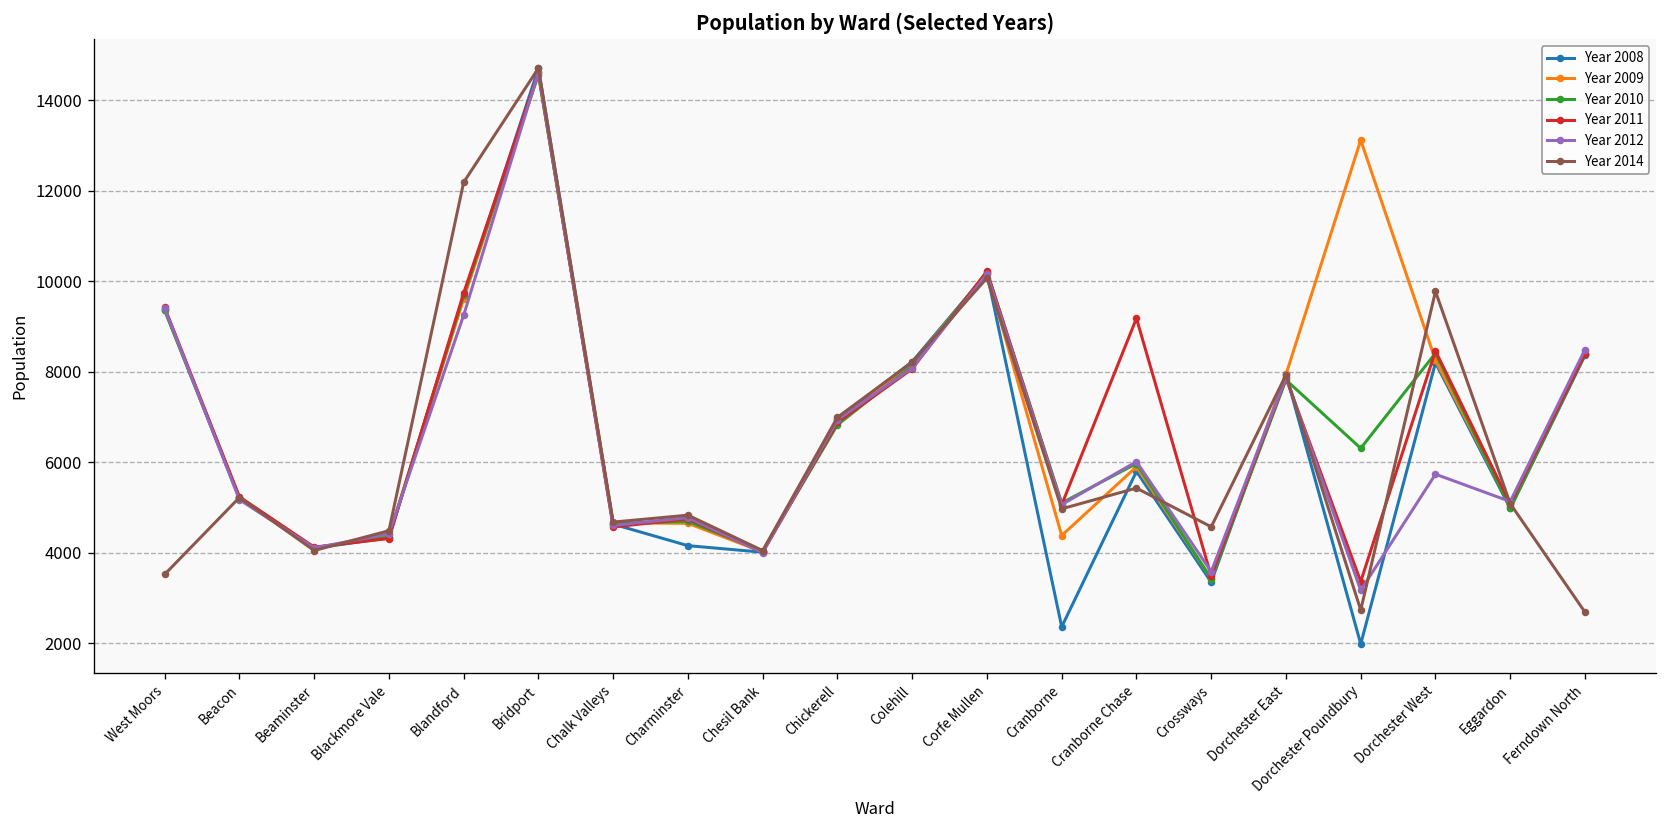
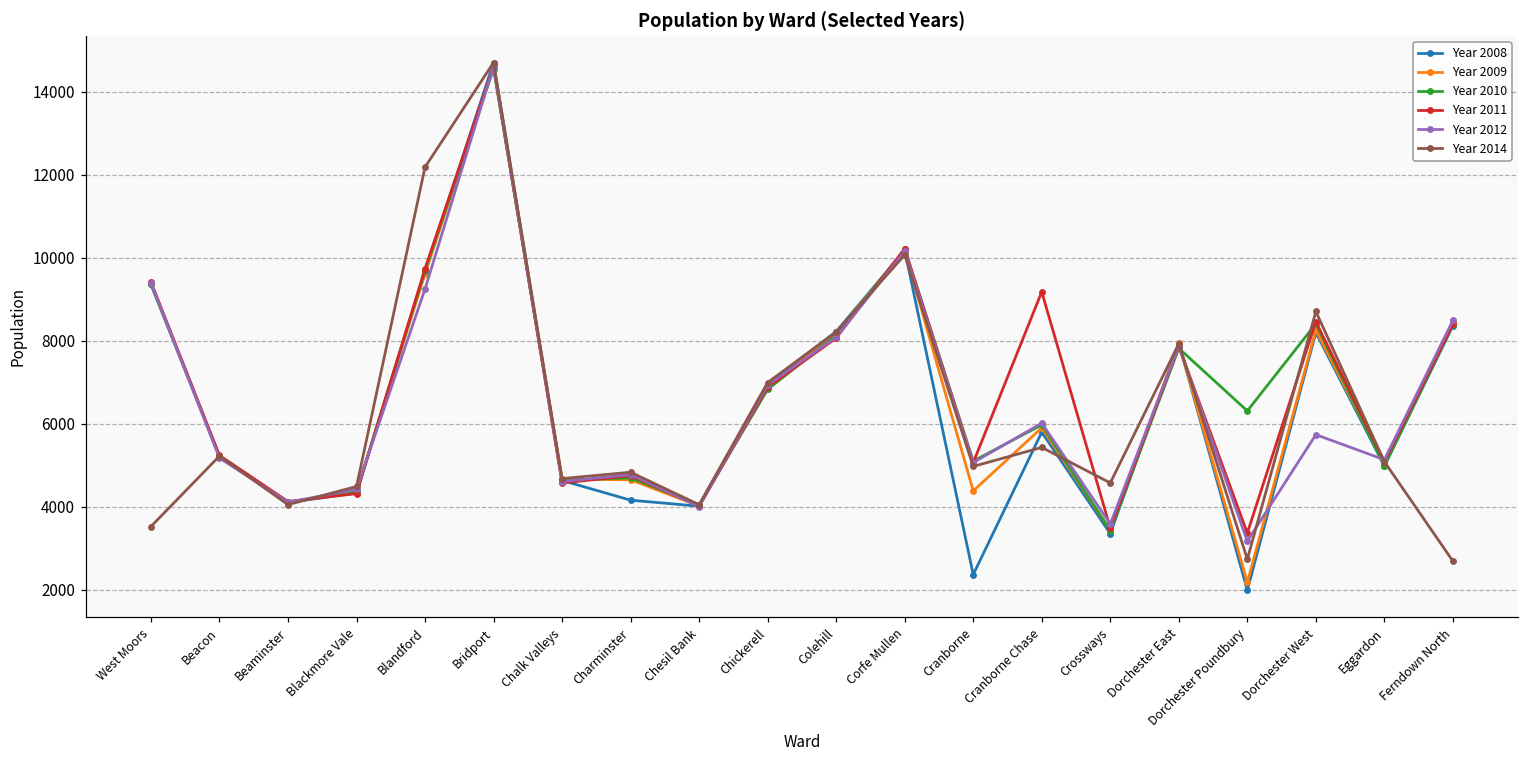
  {
    "Year 2008": {
      "Charminster": 4200,
      "Cranborne": 2400,
      "Cranborne Chase": 5800,
      "Crossways": 3300,
      "Dorchester Poundbury": 2000
    },
    "Year 2009": {
      "Cranborne": 4400,
      "Cranborne Chase": 5900,
-     "Dorchester Poundbury": 13100
+     "Dorchester Poundbury": 2200
    },
    "Year 2010": {
      "Dorchester Poundbury": 6300
    },
    "Year 2011": {
      "Cranborne Chase": 9200,
      "Dorchester Poundbury": 3400
    },
    "Year 2012": {
      "Blandford": 9200,
      "Crossways": 3600,
      "Dorchester Poundbury": 3200,
      "Dorchester West": 5700
    },
    "Year 2014": {
      "West Moors": 3500,
      "Blandford": 12200,
      "Corfe Mullen": 10100,
      "Cranborne": 5000,
      "Cranborne Chase": 5400,
      "Crossways": 4600,
      "Dorchester Poundbury": 2700,
-     "Dorchester West": 9800,
+     "Dorchester West": 8700,
      "Ferndown North": 2700
    }
  }
